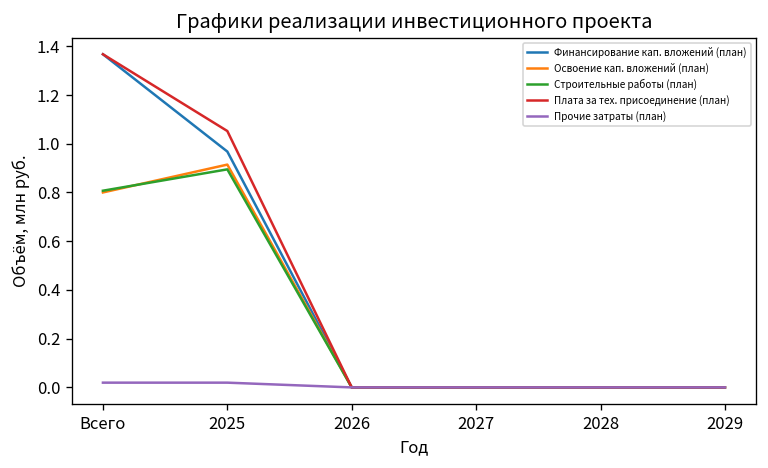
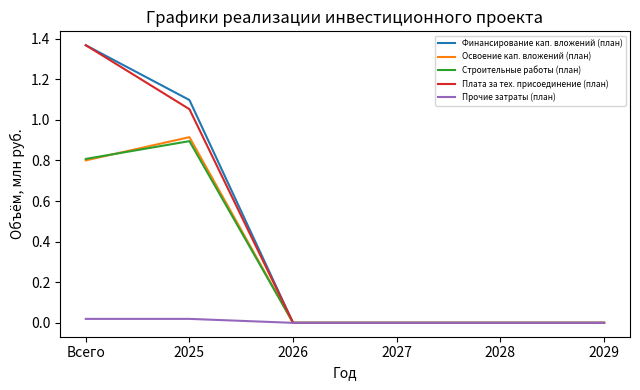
  {
    "Финансирование кап. вложений (план)": {
-     "2025": 0.97
+     "2025": 1.10
    },
    "Освоение кап. вложений (план)": {
      "2025": 0.91
    },
    "Строительные работы (план)": {
      "2025": 0.89
    },
    "Плата за тех. присоединение (план)": {
      "2025": 1.05
    },
    "Прочие затраты (план)": {
      "Всего": 0.02,
      "2025": 0.02
    }
  }
